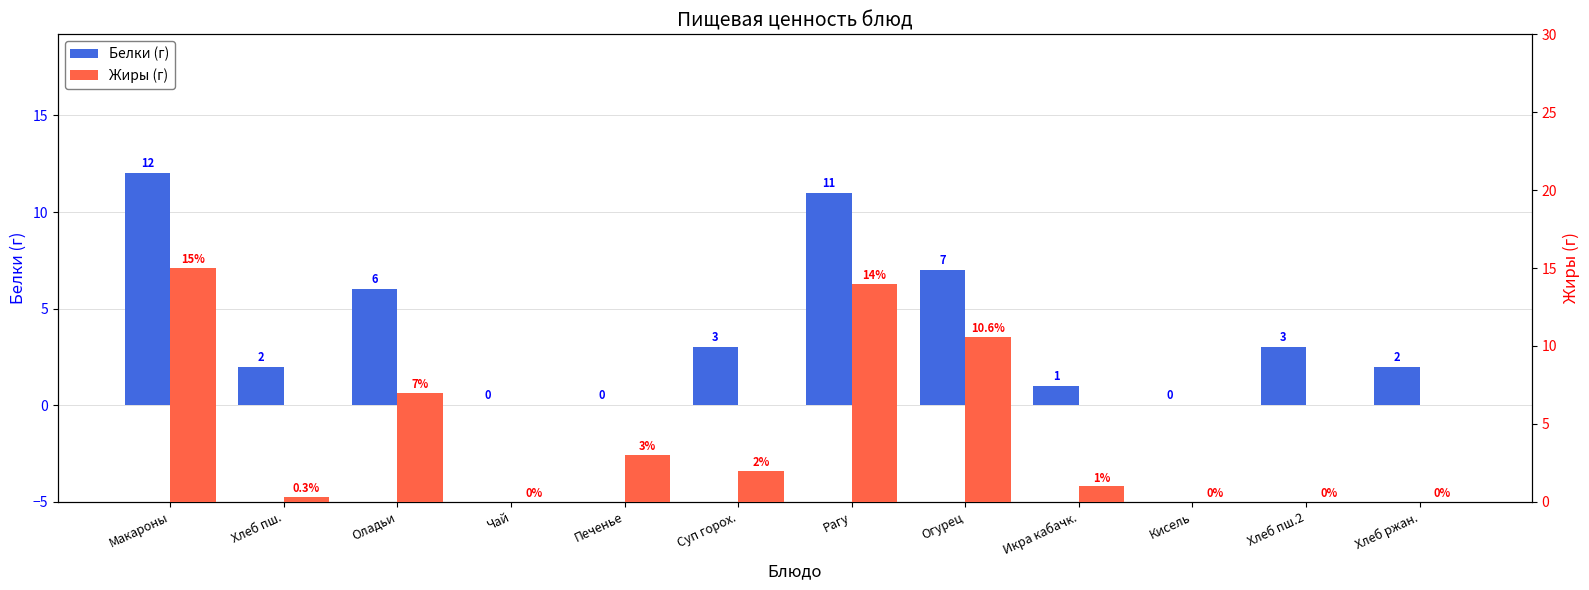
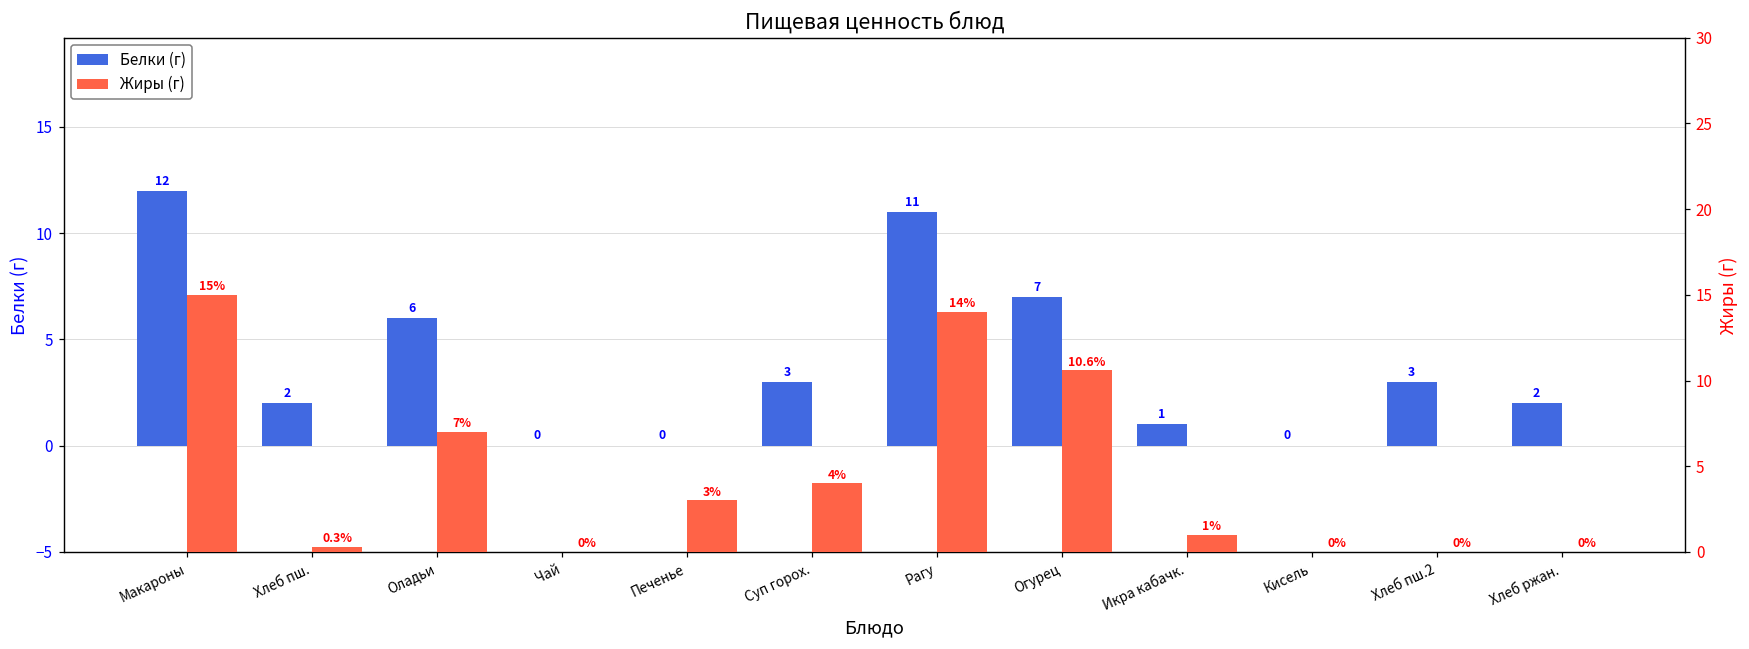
  {
    "Белки (г)": {
      "Макароны": "12",
      "Хлеб пш.": "2",
      "Оладьи": "6",
      "Чай": "0",
      "Печенье": "0",
      "Суп горох.": "3",
      "Рагу": "11",
      "Огурец": "7",
      "Икра кабачк.": "1",
      "Кисель": "0",
      "Хлеб пш.2": "3",
      "Хлеб ржан.": "2"
    },
    "Жиры (г)": {
      "Макароны": "15%",
      "Хлеб пш.": "0.3%",
      "Оладьи": "7%",
      "Чай": "0%",
      "Печенье": "3%",
-     "Суп горох.": "2%",
+     "Суп горох.": "4%",
      "Рагу": "14%",
      "Огурец": "10.6%",
      "Икра кабачк.": "1%",
      "Кисель": "0%",
      "Хлеб пш.2": "0%",
      "Хлеб ржан.": "0%"
    }
  }
